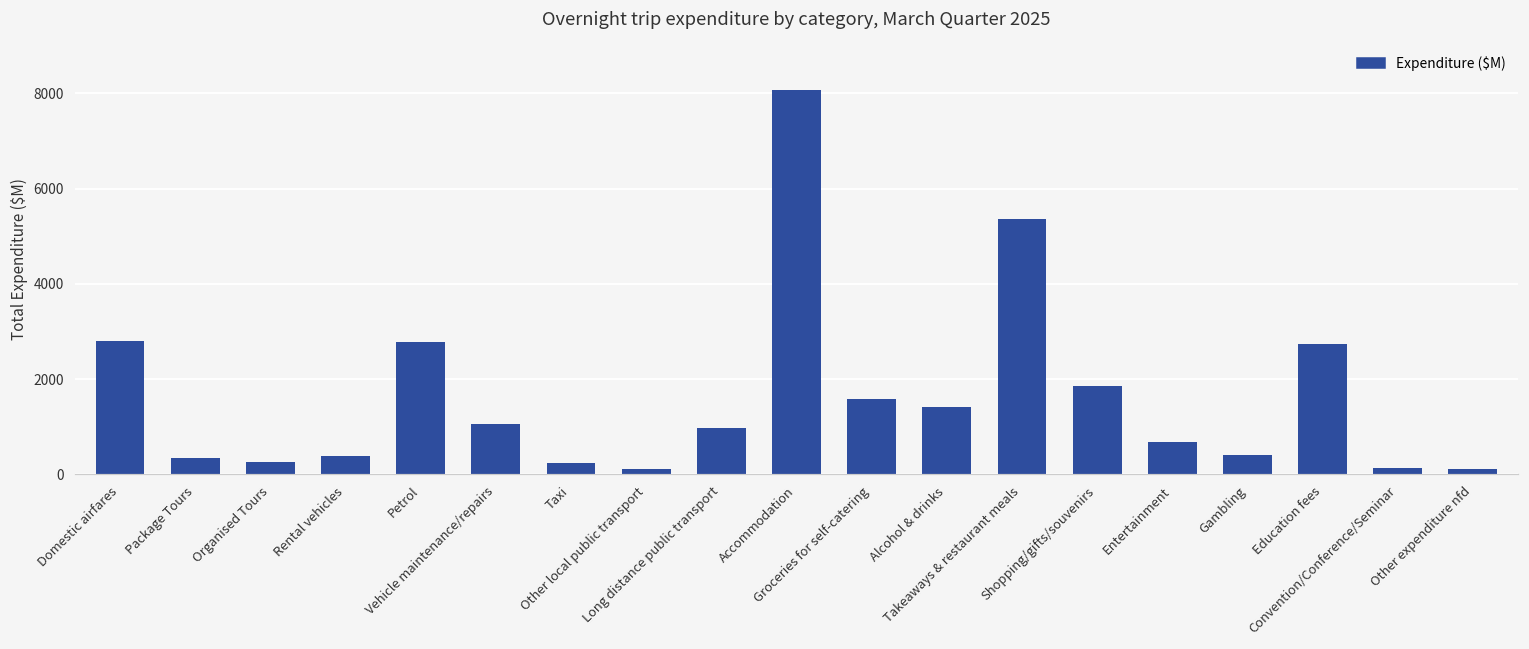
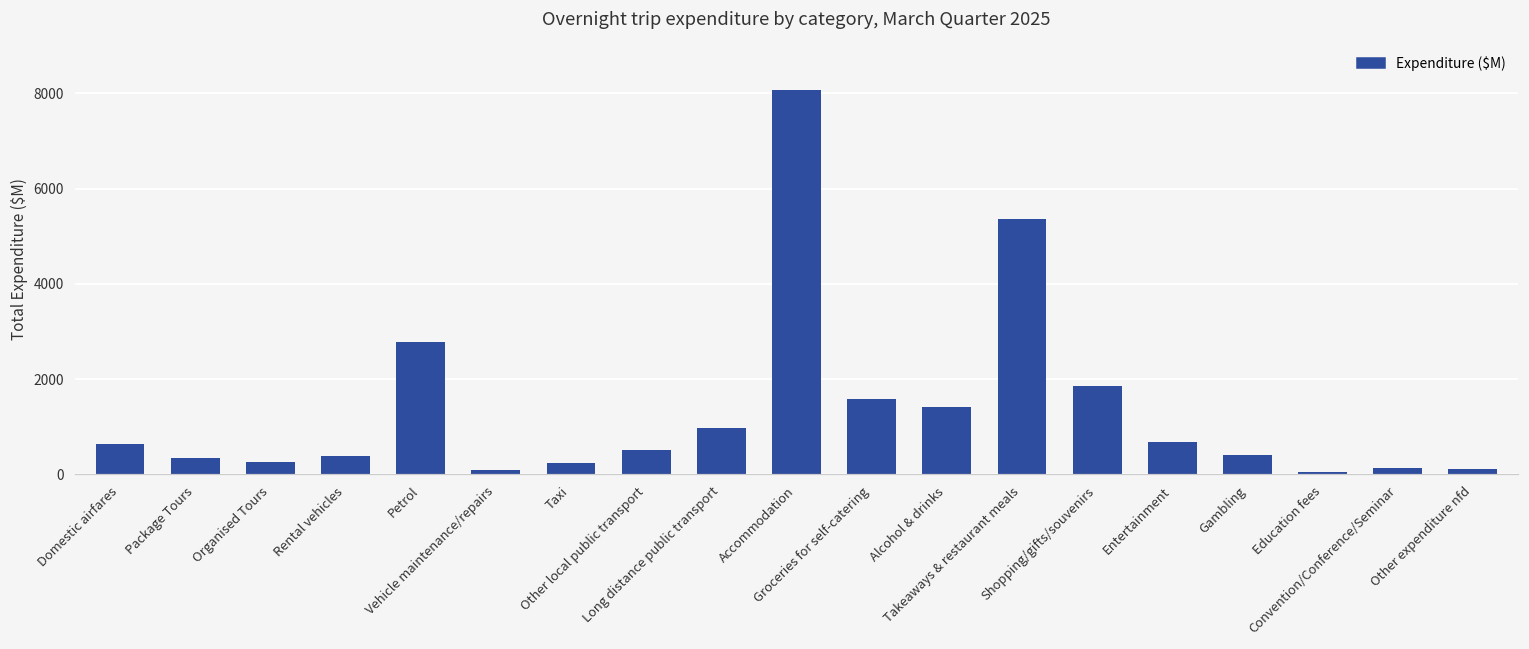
  {
-   "Domestic airfares": 2800,
+   "Domestic airfares": 600,
    "Package Tours": 300,
    "Organised Tours": 300,
    "Rental vehicles": 400,
    "Petrol": 2800,
-   "Vehicle maintenance/repairs": 1100,
+   "Vehicle maintenance/repairs": 100,
    "Taxi": 200,
-   "Other local public transport": 100,
+   "Other local public transport": 500,
    "Long distance public transport": 1000,
    "Accommodation": 8100,
    "Groceries for self-catering": 1600,
    "Alcohol & drinks": 1400,
    "Takeaways & restaurant meals": 5400,
    "Shopping/gifts/souvenirs": 1900,
    "Entertainment": 700,
    "Gambling": 400,
-   "Education fees": 2700,
+   "Education fees": 100,
    "Convention/Conference/Seminar": 100,
    "Other expenditure nfd": 100
  }
